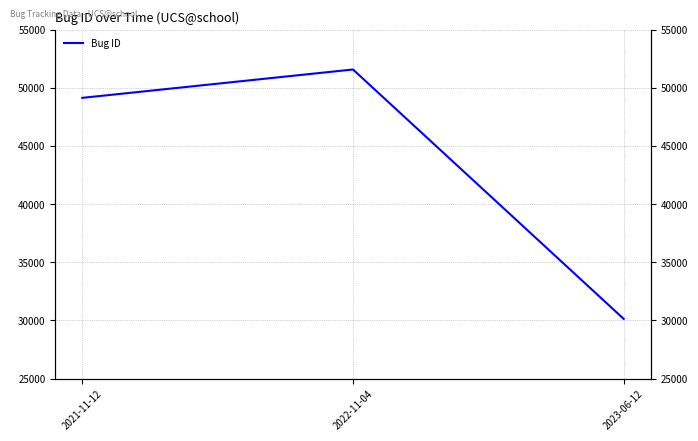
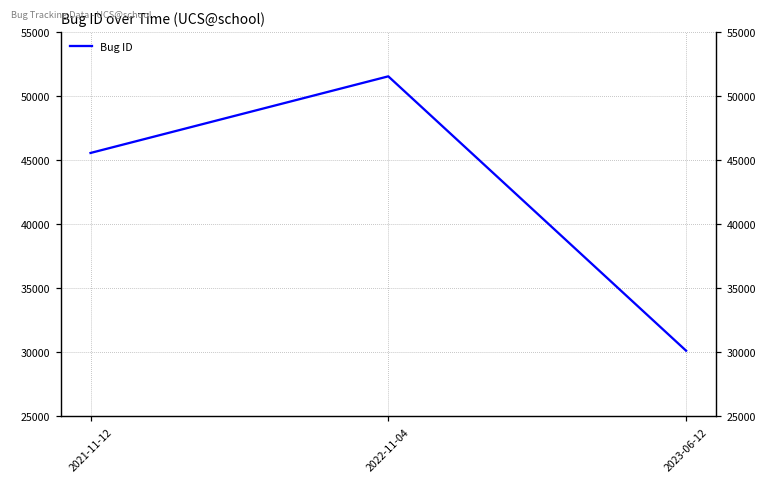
  {
-   "2021-11-12": 49100,
+   "2021-11-12": 45600,
    "2022-11-04": 51600,
    "2023-06-12": 30100
  }
